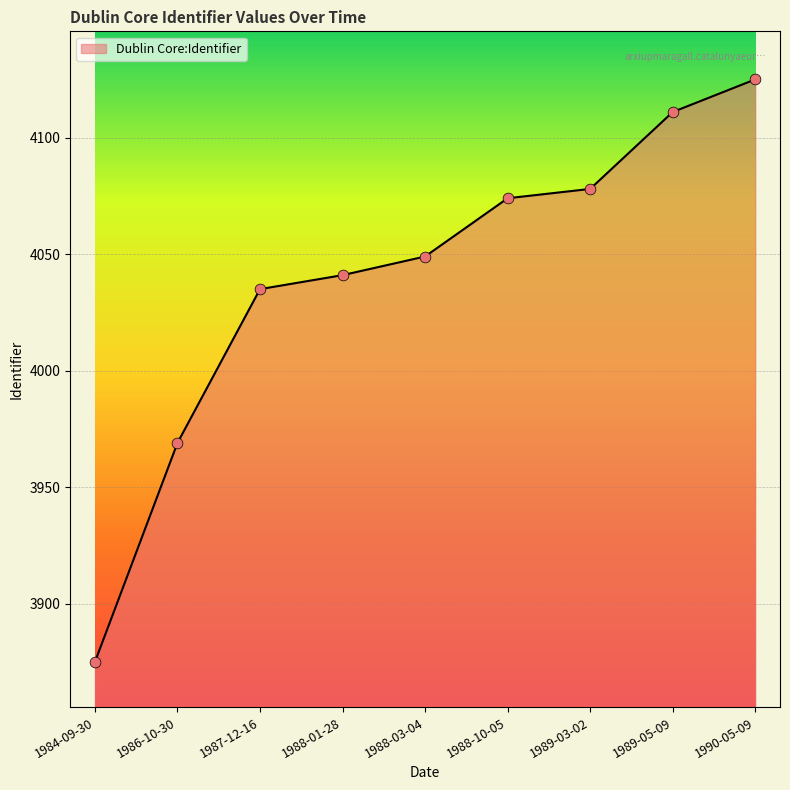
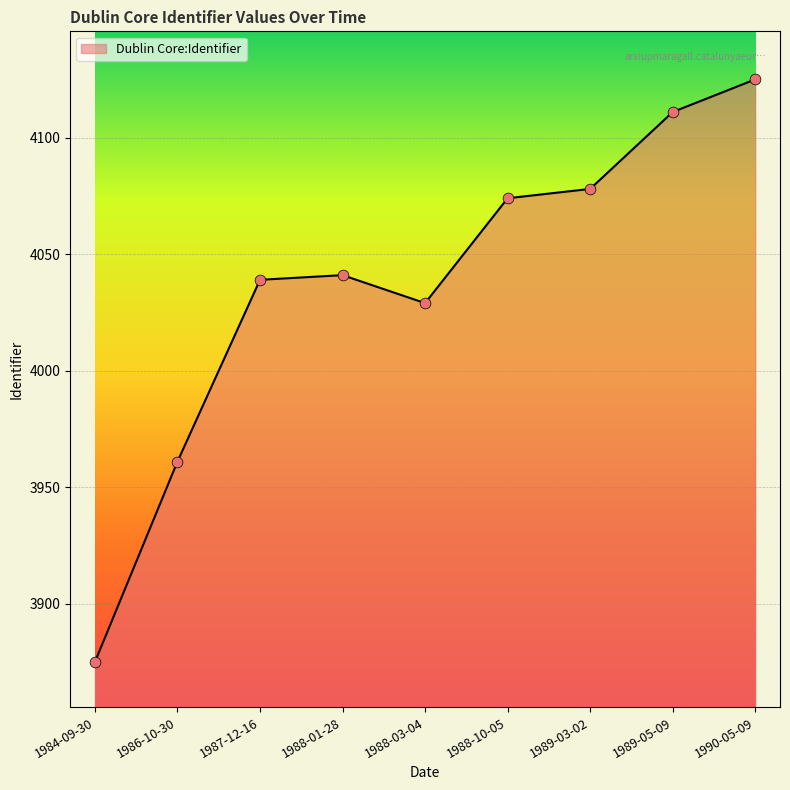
  {
    "1984-09-30": 3875,
-   "1986-10-30": 3969,
-   "1987-12-16": 4035,
+   "1986-10-30": 3961,
+   "1987-12-16": 4039,
    "1988-01-28": 4041,
-   "1988-03-04": 4049,
+   "1988-03-04": 4029,
    "1988-10-05": 4074,
    "1989-03-02": 4078,
    "1989-05-09": 4111,
    "1990-05-09": 4125
  }
